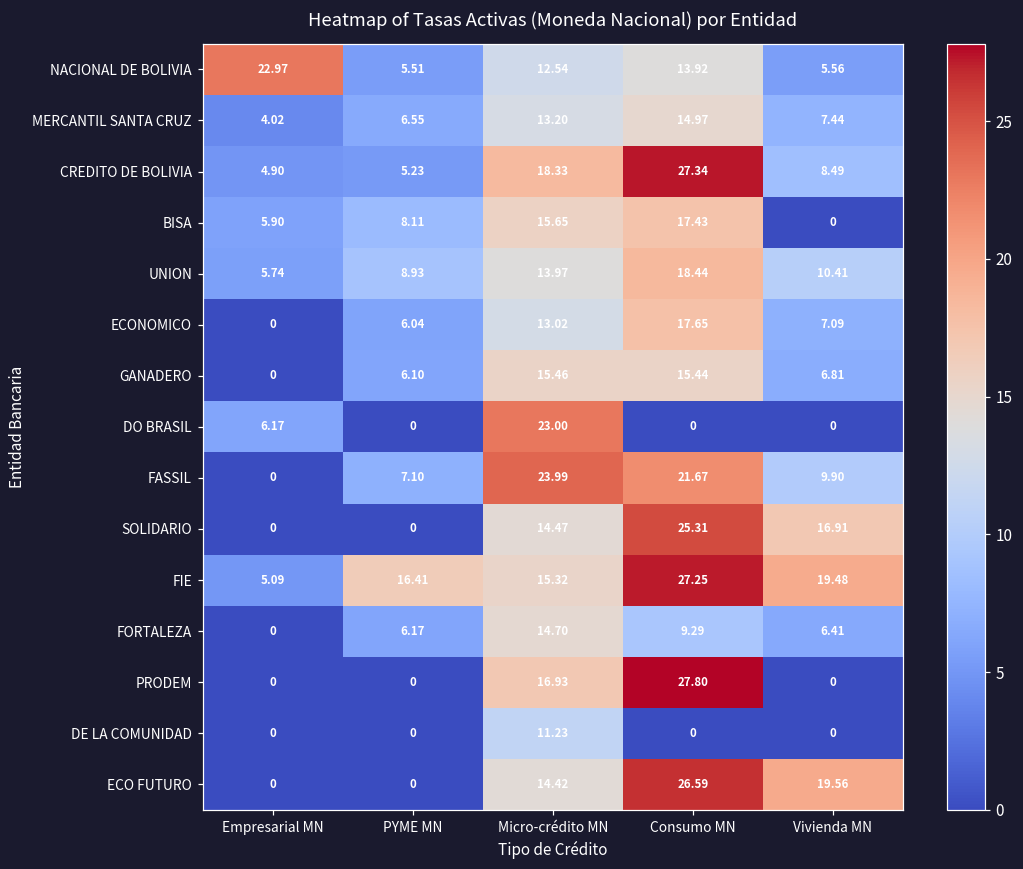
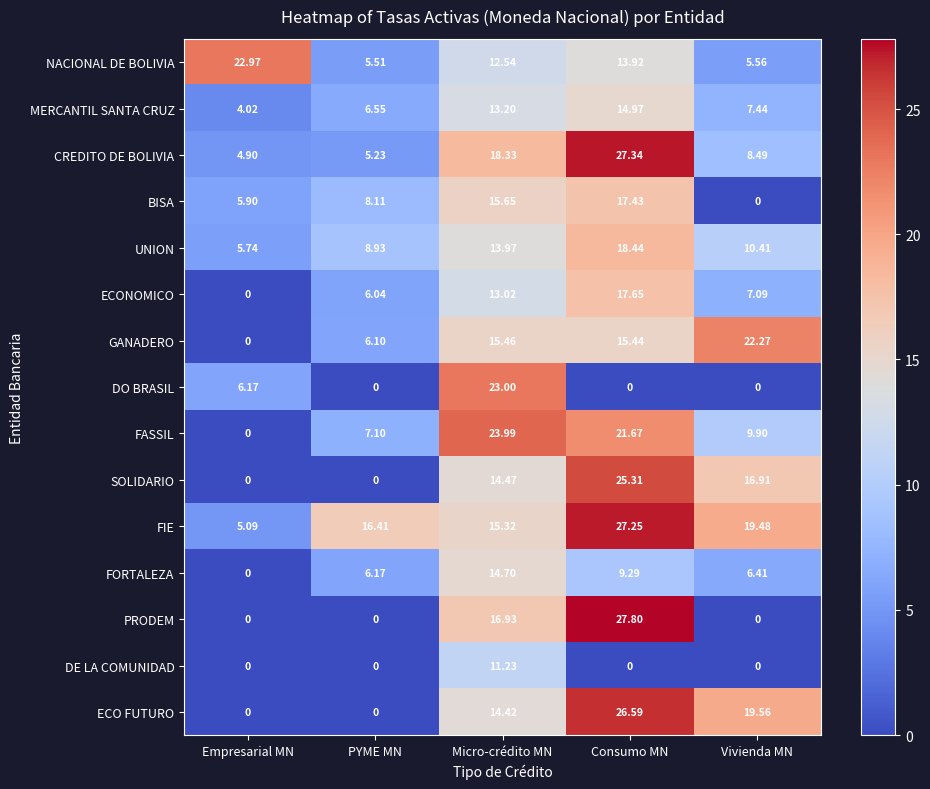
  {
    "NACIONAL DE BOLIVIA": {
      "Empresarial MN": 22.97,
      "PYME MN": 5.51,
      "Micro-crédito MN": 12.54,
      "Vivienda MN": 5.56
    },
    "MERCANTIL SANTA CRUZ": {
      "Empresarial MN": 4.02,
      "PYME MN": 6.55,
      "Consumo MN": 14.97,
      "Vivienda MN": 7.44
    },
    "CREDITO DE BOLIVIA": {
      "Empresarial MN": 4.90,
      "PYME MN": 5.23,
      "Micro-crédito MN": 18.33,
      "Consumo MN": 27.34,
      "Vivienda MN": 8.49
    },
    "BISA": {
      "Empresarial MN": 5.90,
      "PYME MN": 8.11,
      "Micro-crédito MN": 15.65,
      "Consumo MN": 17.43,
      "Vivienda MN": 0
    },
    "UNION": {
      "Empresarial MN": 5.74,
      "PYME MN": 8.93,
      "Consumo MN": 18.44,
      "Vivienda MN": 10.41
    },
    "ECONOMICO": {
      "Empresarial MN": 0,
      "PYME MN": 6.04,
      "Consumo MN": 17.65,
      "Vivienda MN": 7.09
    },
    "GANADERO": {
      "Empresarial MN": 0,
      "PYME MN": 6.10,
      "Micro-crédito MN": 15.46,
      "Consumo MN": 15.44,
-     "Vivienda MN": 6.81
+     "Vivienda MN": 22.27
    },
    "DO BRASIL": {
      "Empresarial MN": 6.17,
      "PYME MN": 0,
      "Micro-crédito MN": 23.00,
      "Consumo MN": 0,
      "Vivienda MN": 0
    },
    "FASSIL": {
      "Empresarial MN": 0,
      "PYME MN": 7.10,
      "Micro-crédito MN": 23.99,
      "Consumo MN": 21.67,
      "Vivienda MN": 9.90
    },
    "SOLIDARIO": {
      "Empresarial MN": 0,
      "PYME MN": 0,
      "Consumo MN": 25.31,
      "Vivienda MN": 16.91
    },
    "FIE": {
      "Empresarial MN": 5.09,
      "PYME MN": 16.41,
      "Micro-crédito MN": 15.32,
      "Consumo MN": 27.25,
      "Vivienda MN": 19.48
    },
    "FORTALEZA": {
      "Empresarial MN": 0,
      "PYME MN": 6.17,
      "Consumo MN": 9.29,
      "Vivienda MN": 6.41
    },
    "PRODEM": {
      "Empresarial MN": 0,
      "PYME MN": 0,
      "Micro-crédito MN": 16.93,
      "Consumo MN": 27.80,
      "Vivienda MN": 0
    },
    "DE LA COMUNIDAD": {
      "Empresarial MN": 0,
      "PYME MN": 0,
      "Micro-crédito MN": 11.23,
      "Consumo MN": 0,
      "Vivienda MN": 0
    },
    "ECO FUTURO": {
      "Empresarial MN": 0,
      "PYME MN": 0,
      "Consumo MN": 26.59,
      "Vivienda MN": 19.56
    }
  }
